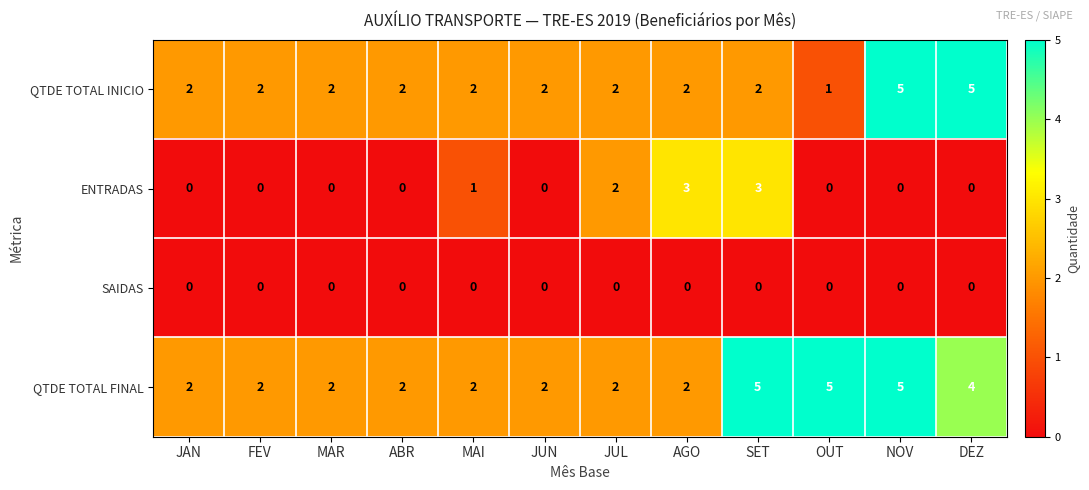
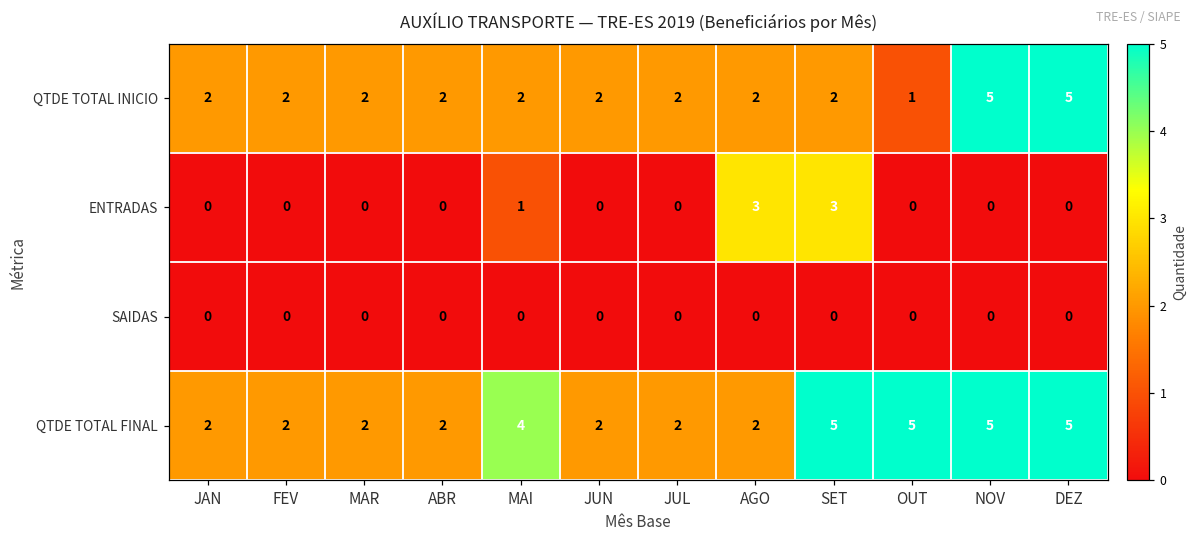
  {
    "QTDE TOTAL INICIO": {
      "JAN": 2,
      "FEV": 2,
      "MAR": 2,
      "ABR": 2,
      "MAI": 2,
      "JUN": 2,
      "JUL": 2,
      "AGO": 2,
      "SET": 2,
      "OUT": 1,
      "NOV": 5,
      "DEZ": 5
    },
    "ENTRADAS": {
      "JAN": 0,
      "FEV": 0,
      "MAR": 0,
      "ABR": 0,
      "MAI": 1,
      "JUN": 0,
-     "JUL": 2,
+     "JUL": 0,
      "AGO": 3,
      "SET": 3,
      "OUT": 0,
      "NOV": 0,
      "DEZ": 0
    },
    "SAIDAS": {
      "JAN": 0,
      "FEV": 0,
      "MAR": 0,
      "ABR": 0,
      "MAI": 0,
      "JUN": 0,
      "JUL": 0,
      "AGO": 0,
      "SET": 0,
      "OUT": 0,
      "NOV": 0,
      "DEZ": 0
    },
    "QTDE TOTAL FINAL": {
      "JAN": 2,
      "FEV": 2,
      "MAR": 2,
      "ABR": 2,
-     "MAI": 2,
+     "MAI": 4,
      "JUN": 2,
      "JUL": 2,
      "AGO": 2,
      "SET": 5,
      "OUT": 5,
      "NOV": 5,
-     "DEZ": 4
+     "DEZ": 5
    }
  }
